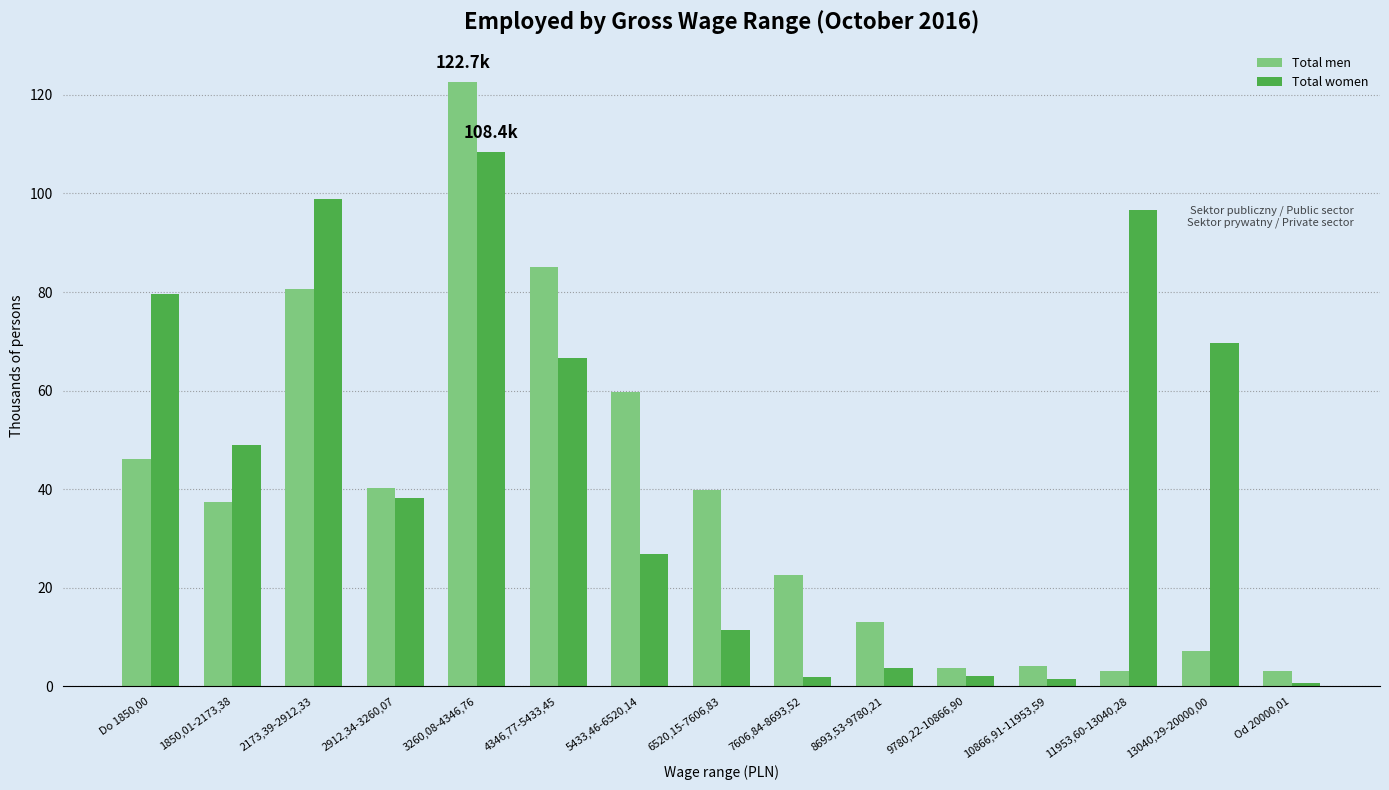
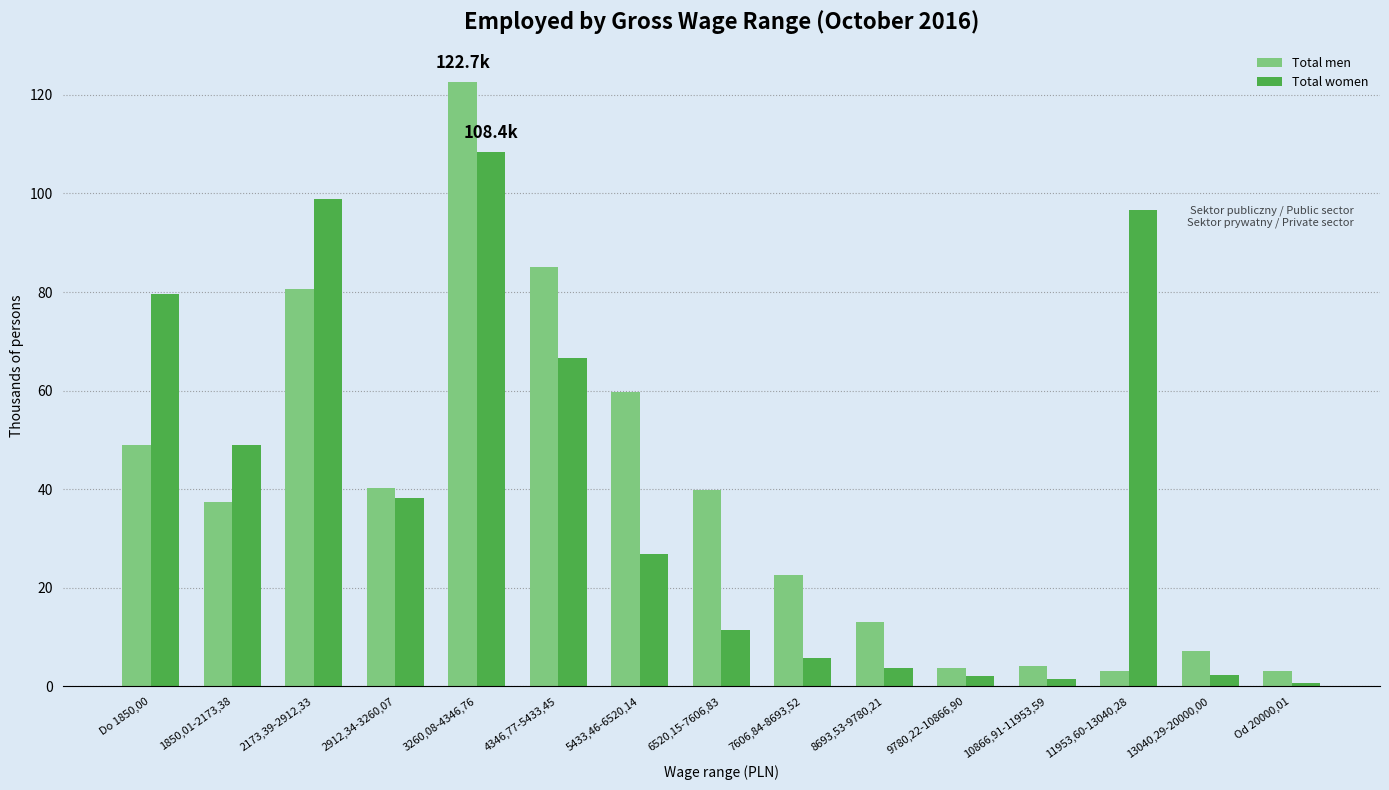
  {
    "Total men": {
-     "Do 1850,00": 46,
+     "Do 1850,00": 49,
      "1850,01-2173,38": 38,
      "2173,39-2912,33": 81,
      "2912,34-3260,07": 40,
      "4346,77-5433,45": 85,
      "5433,46-6520,14": 60,
      "6520,15-7606,83": 40,
      "7606,84-8693,52": 23,
      "8693,53-9780,21": 13,
      "9780,22-10866,90": 4,
      "10866,91-11953,59": 4,
      "11953,60-13040,28": 3,
      "13040,29-20000,00": 7,
      "Od 20000,01": 3
    },
    "Total women": {
      "Do 1850,00": 80,
      "1850,01-2173,38": 49,
      "2173,39-2912,33": 99,
      "2912,34-3260,07": 38,
      "4346,77-5433,45": 67,
      "5433,46-6520,14": 27,
      "6520,15-7606,83": 12,
-     "7606,84-8693,52": 2,
+     "7606,84-8693,52": 6,
      "8693,53-9780,21": 4,
      "9780,22-10866,90": 2,
      "10866,91-11953,59": 2,
      "11953,60-13040,28": 97,
-     "13040,29-20000,00": 70,
+     "13040,29-20000,00": 2,
      "Od 20000,01": 1
    }
  }
